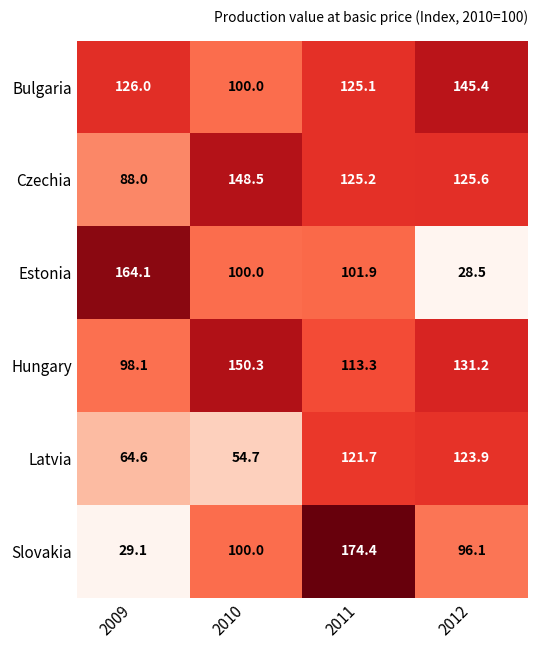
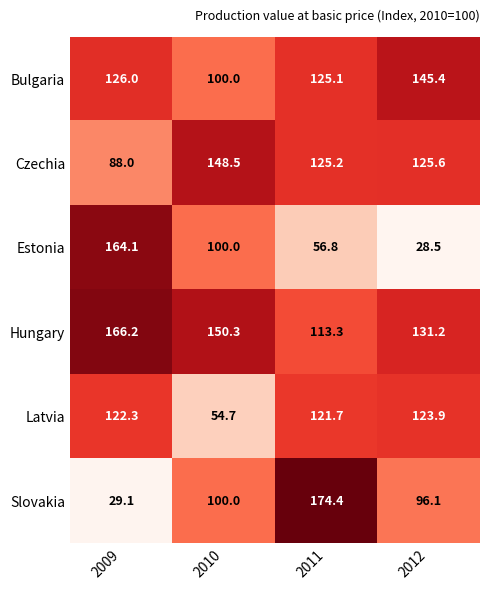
  {
    "Bulgaria": {
      "2009": 126.0,
      "2010": 100.0,
      "2011": 125.1,
      "2012": 145.4
    },
    "Czechia": {
      "2009": 88.0,
      "2010": 148.5,
      "2011": 125.2,
      "2012": 125.6
    },
    "Estonia": {
      "2009": 164.1,
      "2010": 100.0,
-     "2011": 101.9,
+     "2011": 56.8,
      "2012": 28.5
    },
    "Hungary": {
-     "2009": 98.1,
+     "2009": 166.2,
      "2010": 150.3,
      "2011": 113.3,
      "2012": 131.2
    },
    "Latvia": {
-     "2009": 64.6,
+     "2009": 122.3,
      "2010": 54.7,
      "2011": 121.7,
      "2012": 123.9
    },
    "Slovakia": {
      "2009": 29.1,
      "2010": 100.0,
      "2011": 174.4,
      "2012": 96.1
    }
  }
